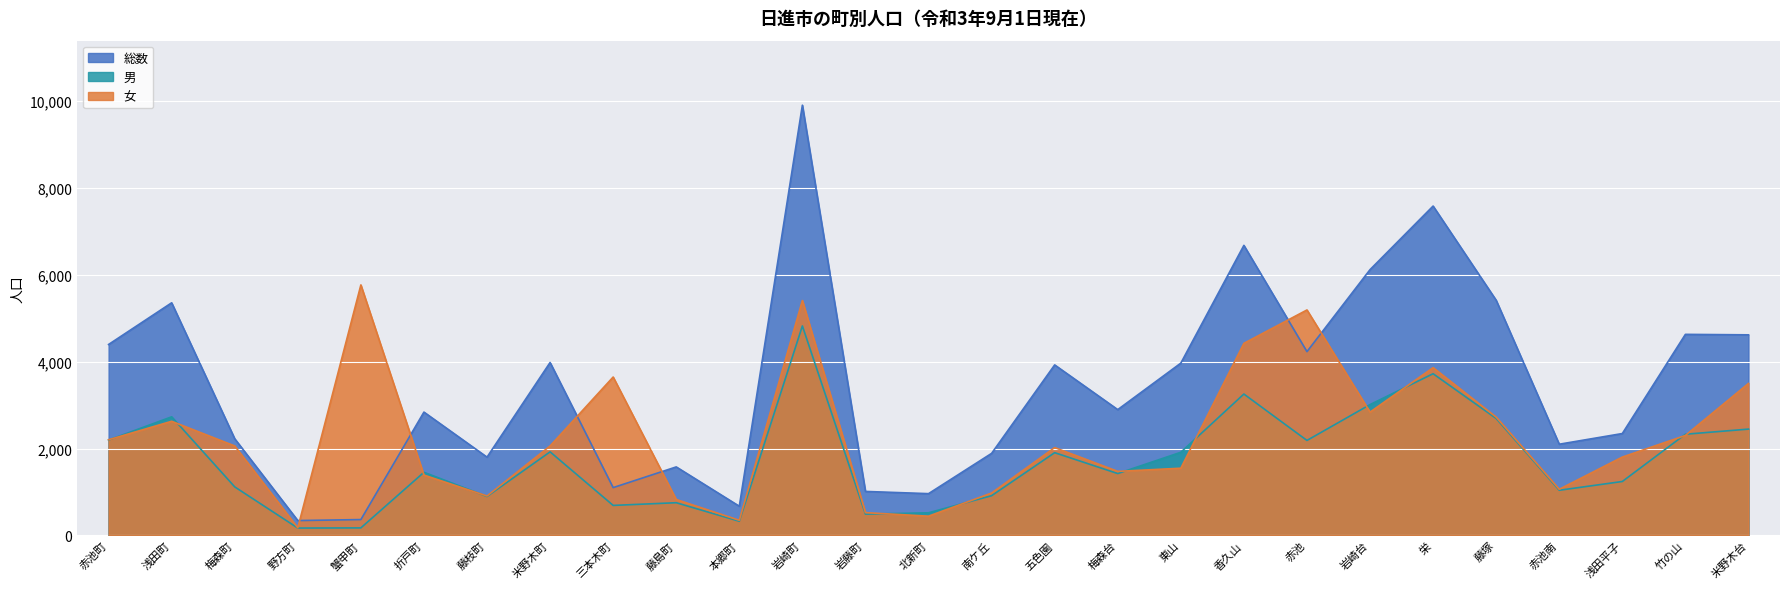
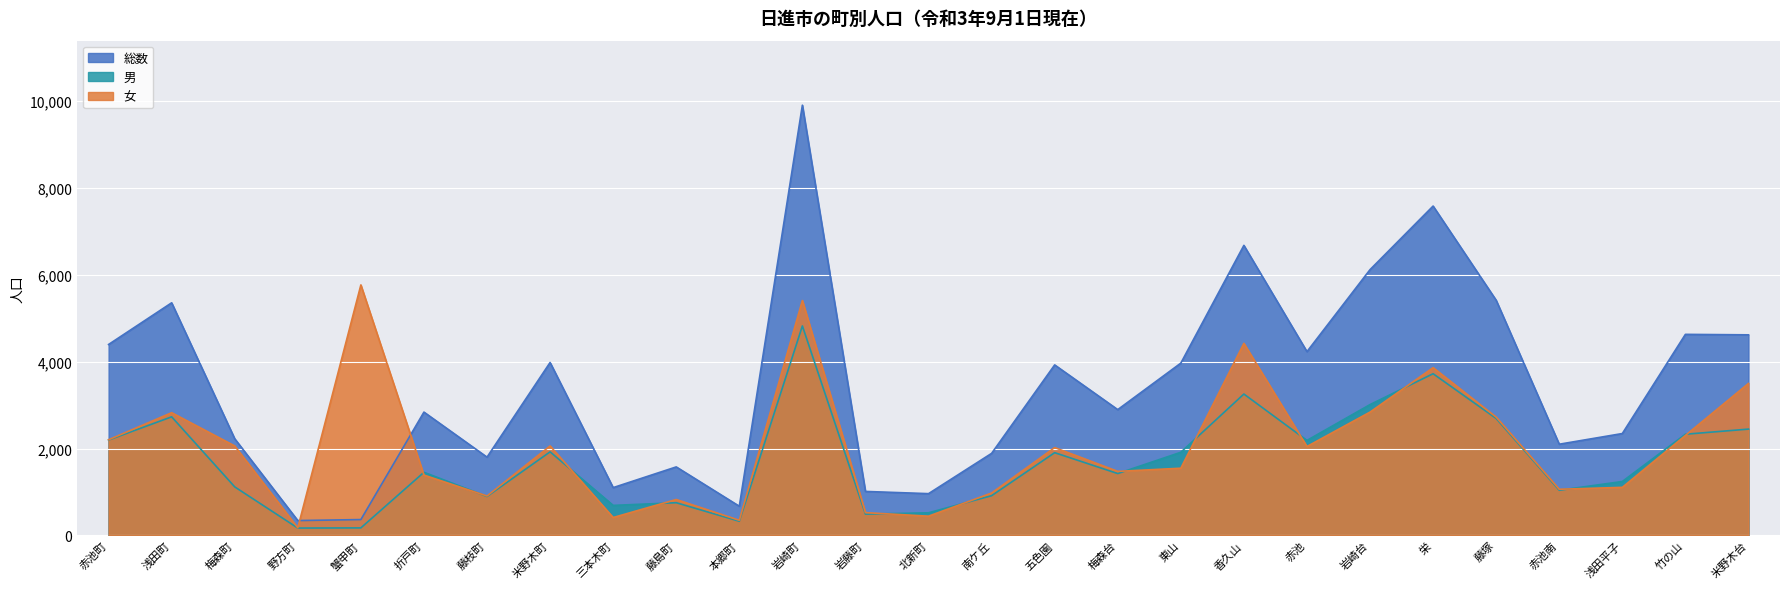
  {
    "女": {
-     "浅田町": "2,600",
+     "浅田町": "2,800",
      "梅森町": "2,100",
      "蟹甲町": "5,800",
      "折戸町": "1,400",
      "米野木町": "2,100",
-     "三本木町": "3,600",
+     "三本木町": "400",
      "藤島町": "800",
      "岩崎町": "5,400",
      "北新町": "400",
      "南ケ丘": "1,000",
      "五色園": "2,000",
      "東山": "1,500",
      "香久山": "4,400",
-     "赤池": "5,200",
+     "赤池": "2,000",
      "岩崎台": "2,800",
      "栄": "3,900",
-     "浅田平子": "1,800",
+     "浅田平子": "1,100",
      "米野木台": "3,500"
    }
  }
